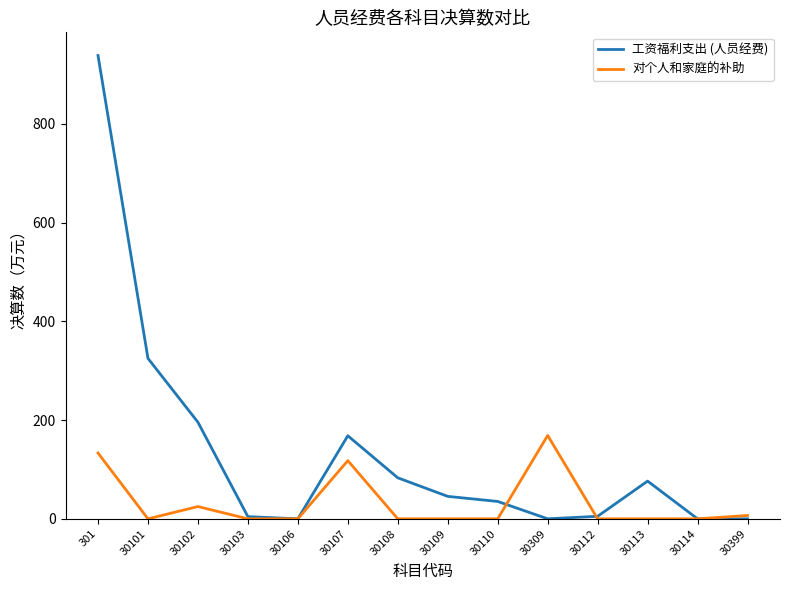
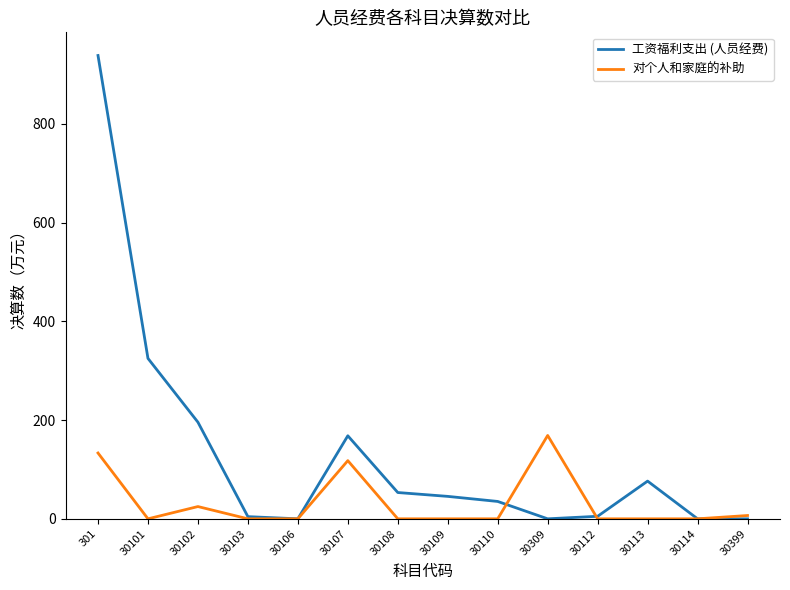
  {
    "工资福利支出 (人员经费)": {
      "301": 940,
      "30101": 330,
      "30102": 200,
      "30107": 170,
-     "30108": 80,
+     "30108": 50,
      "30109": 50,
      "30110": 40,
      "30309": 0,
      "30113": 80,
      "30399": 0
    },
    "对个人和家庭的补助": {
      "301": 130,
      "30101": 0,
      "30102": 20,
      "30107": 120,
      "30108": 0,
      "30109": 0,
      "30110": 0,
      "30309": 170,
      "30113": 0,
      "30399": 10
    }
  }
